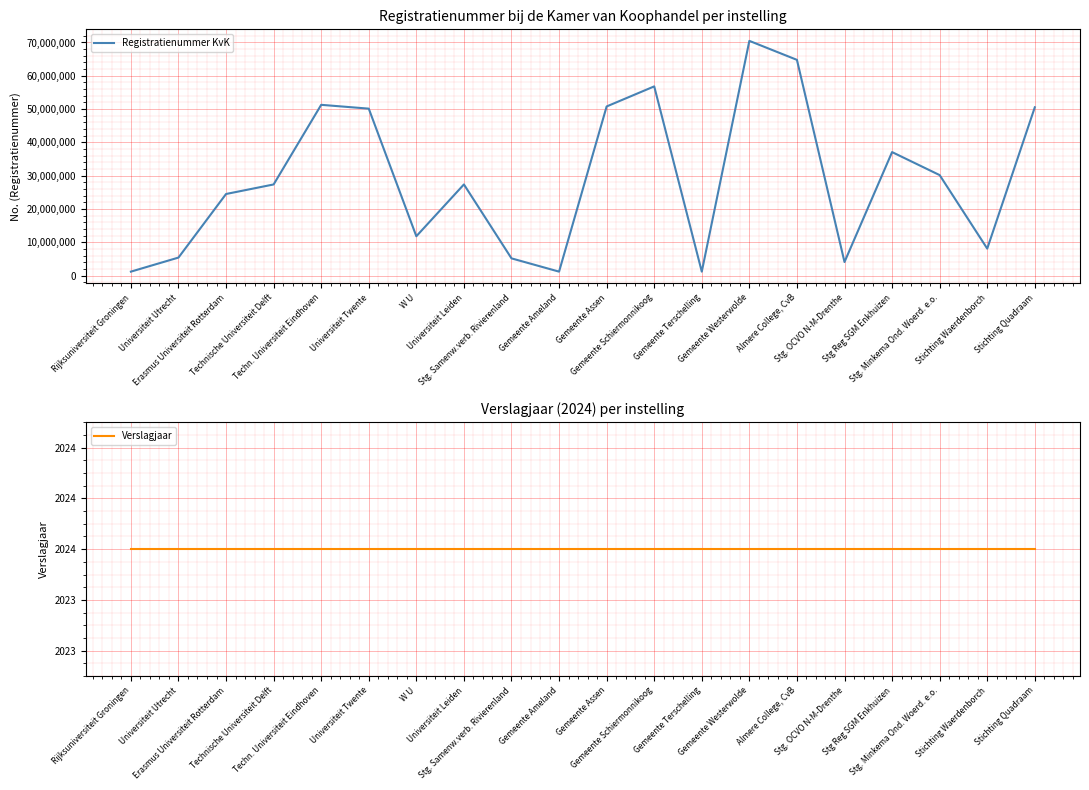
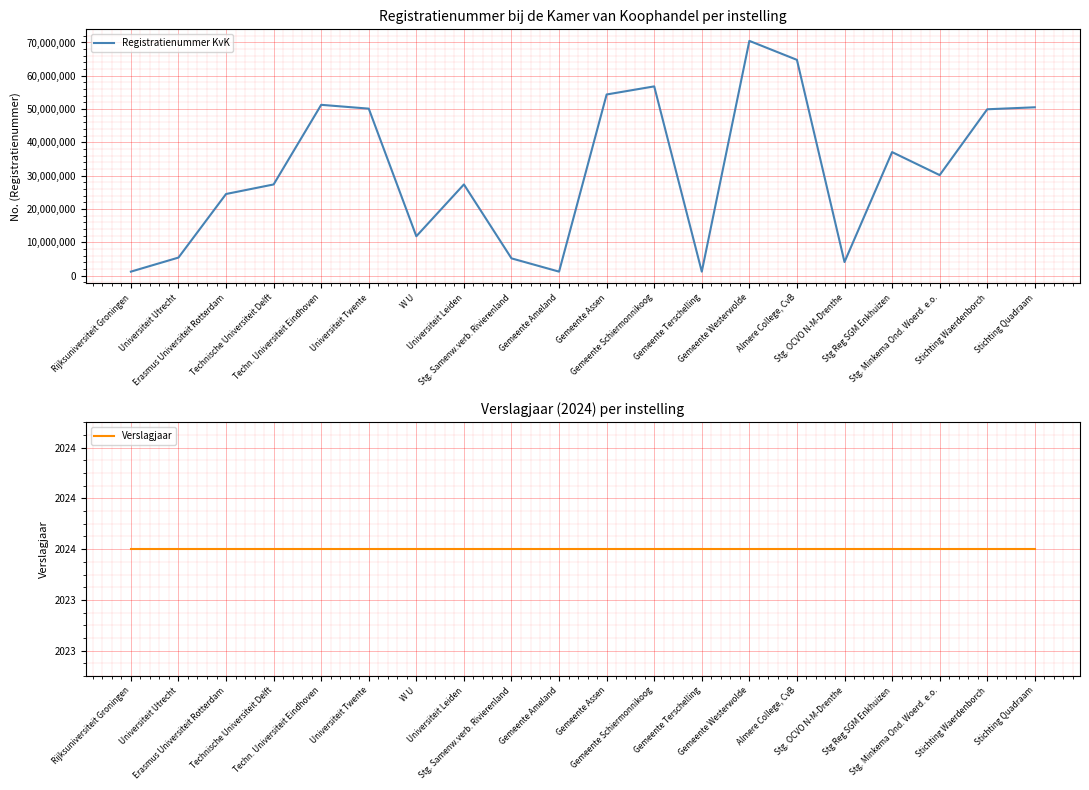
  {
    "Registratienummer bij de Kamer van Koophandel per instelling": {
      "Rijksuniversiteit Groningen": "1,000,000",
      "Universiteit Utrecht": "5,000,000",
      "Erasmus Universiteit Rotterdam": "24,000,000",
      "Technische Universiteit Delft": "27,000,000",
      "Techn. Universiteit Eindhoven": "51,000,000",
      "Universiteit Twente": "50,000,000",
      "W U": "12,000,000",
      "Universiteit Leiden": "27,000,000",
      "Stg. Samenw.verb. Rivierenland": "5,000,000",
      "Gemeente Ameland": "1,000,000",
-     "Gemeente Assen": "51,000,000",
+     "Gemeente Assen": "54,000,000",
      "Gemeente Schiermonnikoog": "57,000,000",
      "Gemeente Terschelling": "1,000,000",
      "Gemeente Westerwolde": "70,000,000",
      "Almere College, CvB": "65,000,000",
      "Stg. OCVO N-M-Drenthe": "4,000,000",
      "Stg Reg SGM Enkhuizen": "37,000,000",
      "Stg. Minkema Ond. Woerd. e.o.": "30,000,000",
-     "Stichting Waerdenborch": "8,000,000",
+     "Stichting Waerdenborch": "50,000,000",
      "Stichting Quadraam": "51,000,000"
    }
  }
